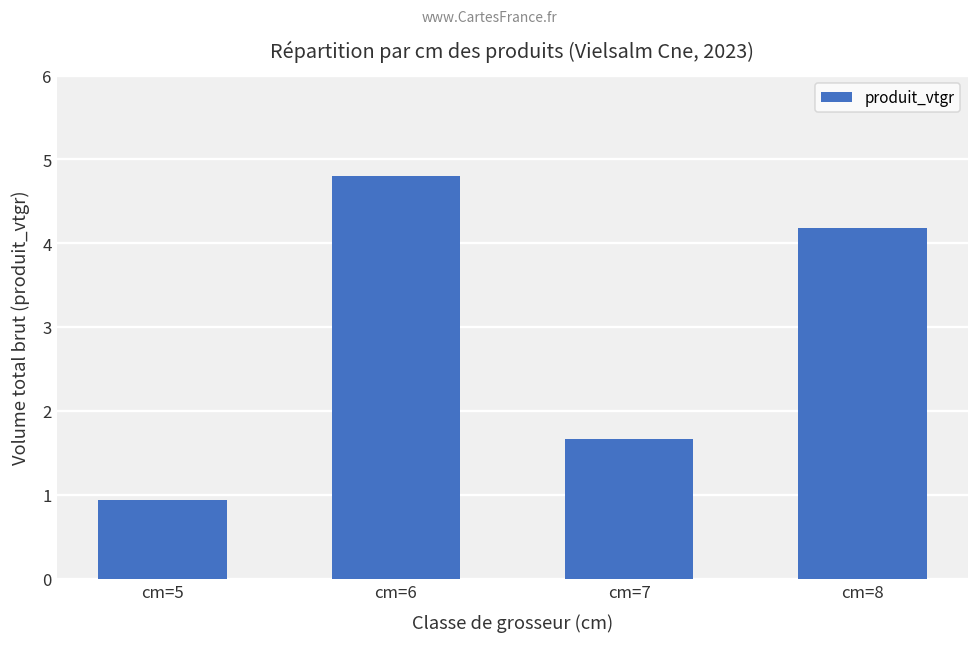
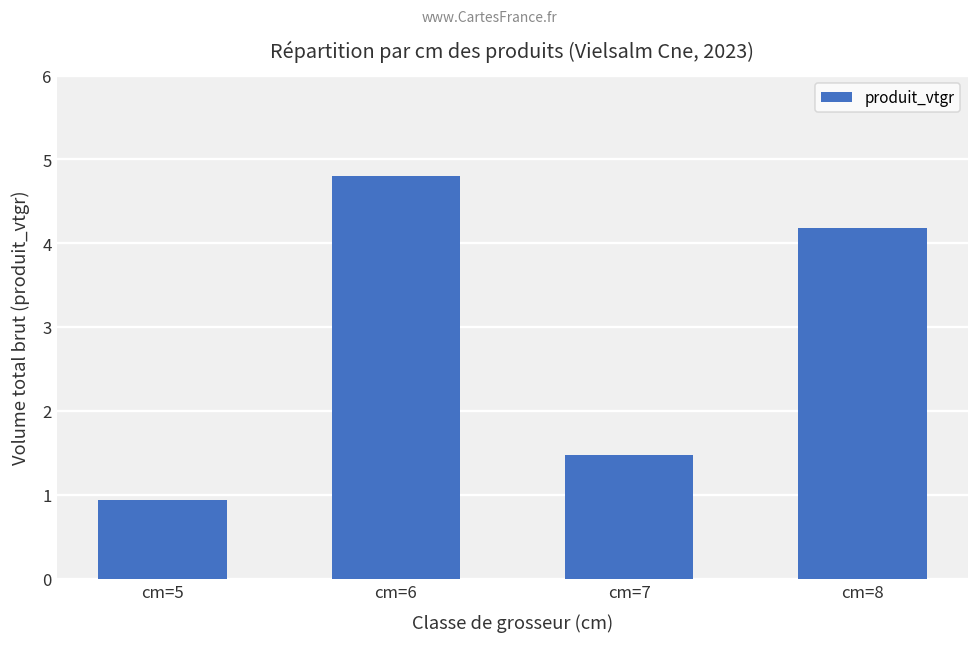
  {
    "cm=5": 0.9,
    "cm=6": 4.8,
-   "cm=7": 1.7,
+   "cm=7": 1.5,
    "cm=8": 4.2
  }
